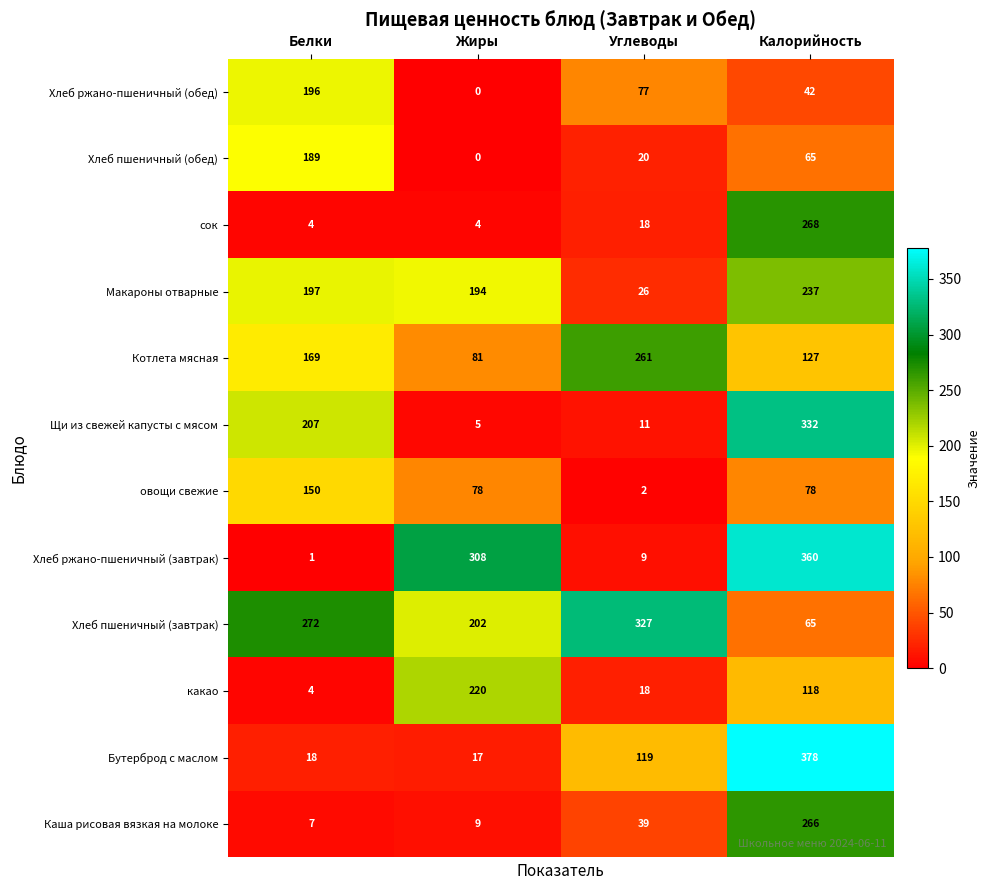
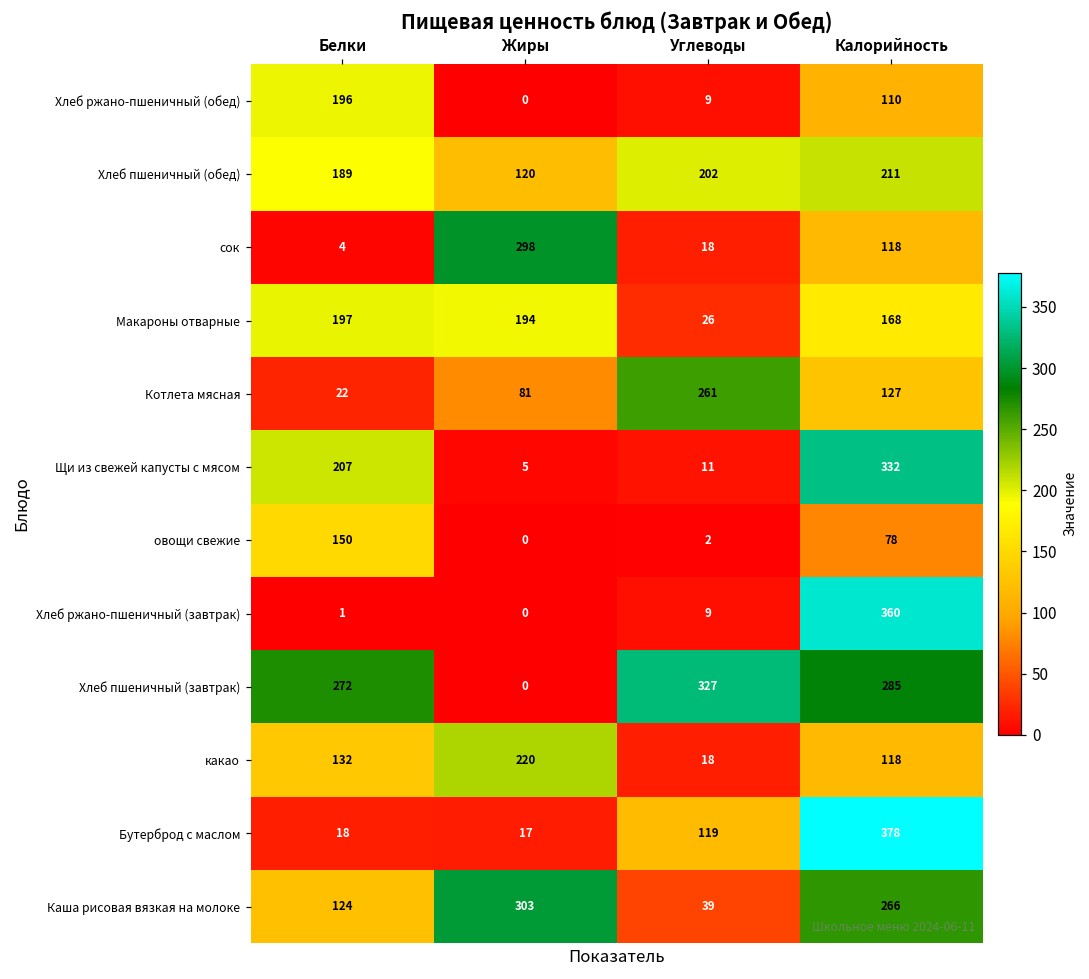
  {
    "Хлеб ржано-пшеничный (обед)": {
      "Белки": 196,
      "Жиры": 0,
-     "Углеводы": 77,
-     "Калорийность": 42
+     "Углеводы": 9,
+     "Калорийность": 110
    },
    "Хлеб пшеничный (обед)": {
      "Белки": 189,
-     "Жиры": 0,
-     "Углеводы": 20,
-     "Калорийность": 65
+     "Жиры": 120,
+     "Углеводы": 202,
+     "Калорийность": 211
    },
    "сок": {
      "Белки": 4,
-     "Жиры": 4,
+     "Жиры": 298,
      "Углеводы": 18,
-     "Калорийность": 268
+     "Калорийность": 118
    },
    "Макароны отварные": {
      "Белки": 197,
      "Жиры": 194,
      "Углеводы": 26,
-     "Калорийность": 237
+     "Калорийность": 168
    },
    "Котлета мясная": {
-     "Белки": 169,
+     "Белки": 22,
      "Жиры": 81,
      "Углеводы": 261,
      "Калорийность": 127
    },
    "Щи из свежей капусты с мясом": {
      "Белки": 207,
      "Жиры": 5,
      "Углеводы": 11,
      "Калорийность": 332
    },
    "овощи свежие": {
      "Белки": 150,
-     "Жиры": 78,
+     "Жиры": 0,
      "Углеводы": 2,
      "Калорийность": 78
    },
    "Хлеб ржано-пшеничный (завтрак)": {
      "Белки": 1,
-     "Жиры": 308,
+     "Жиры": 0,
      "Углеводы": 9,
      "Калорийность": 360
    },
    "Хлеб пшеничный (завтрак)": {
      "Белки": 272,
-     "Жиры": 202,
+     "Жиры": 0,
      "Углеводы": 327,
-     "Калорийность": 65
+     "Калорийность": 285
    },
    "какао": {
-     "Белки": 4,
+     "Белки": 132,
      "Жиры": 220,
      "Углеводы": 18,
      "Калорийность": 118
    },
    "Бутерброд с маслом": {
      "Белки": 18,
      "Жиры": 17,
      "Углеводы": 119,
      "Калорийность": 378
    },
    "Каша рисовая вязкая на молоке": {
-     "Белки": 7,
-     "Жиры": 9,
+     "Белки": 124,
+     "Жиры": 303,
      "Углеводы": 39
    }
  }
